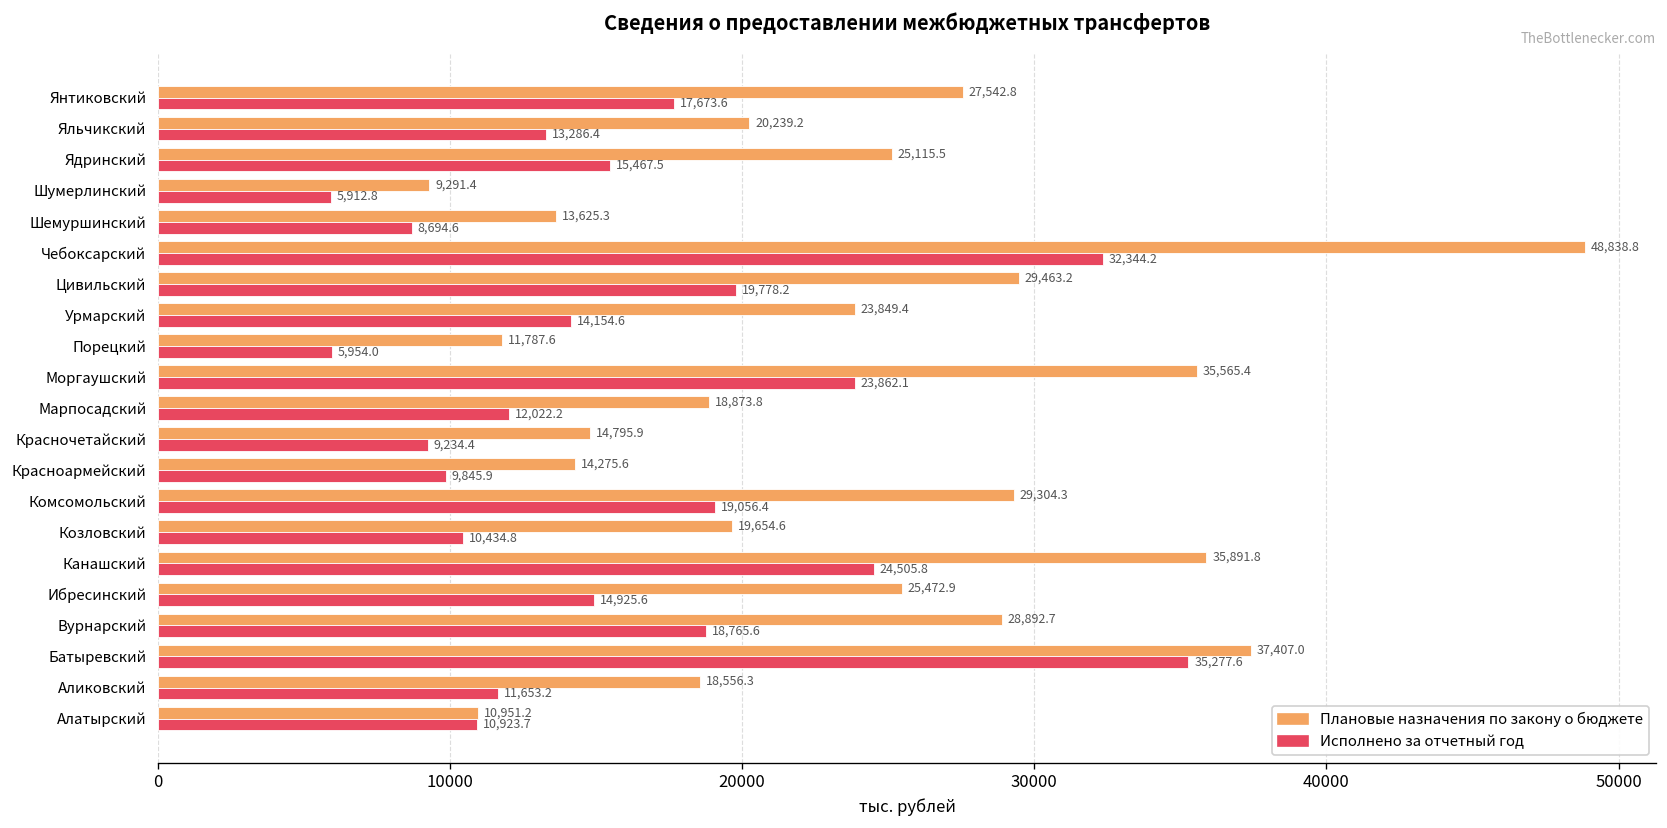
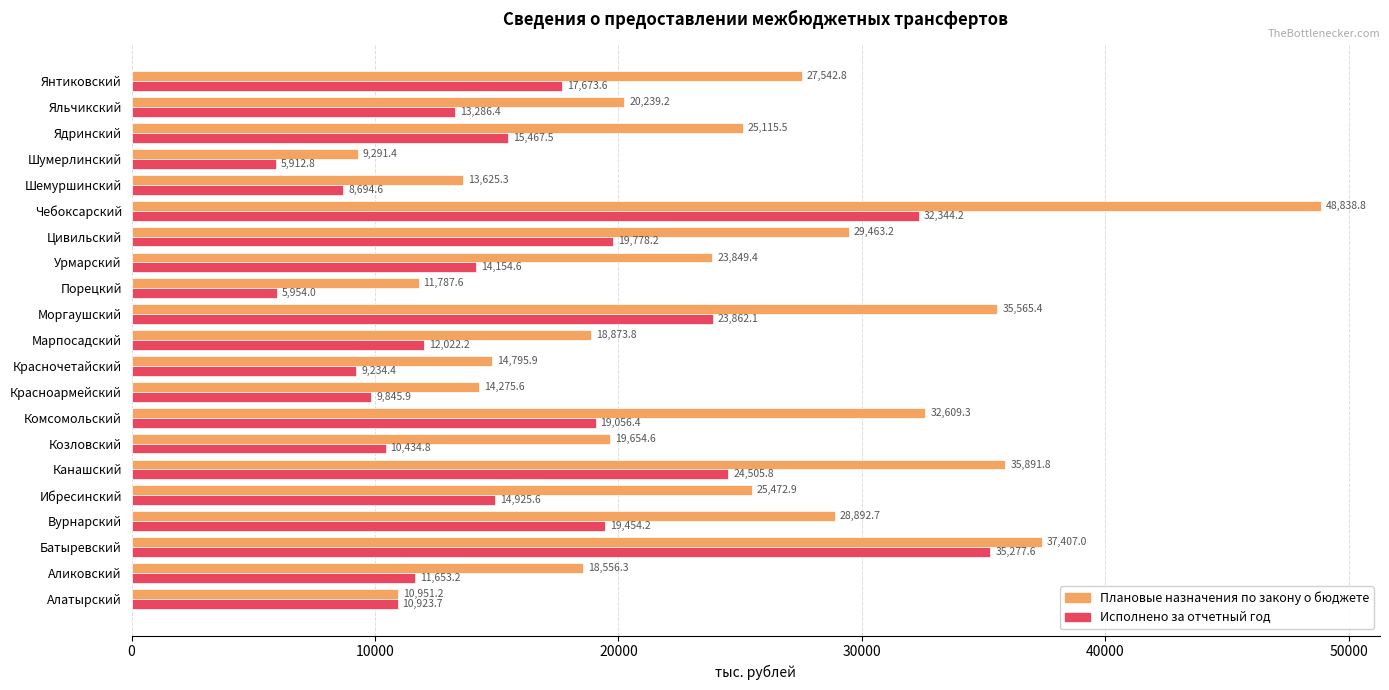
  {
    "Плановые назначения по закону о бюджете": {
      "Янтиковский": "27,542.8",
      "Яльчикский": "20,239.2",
      "Ядринский": "25,115.5",
      "Шумерлинский": "9,291.4",
      "Шемуршинский": "13,625.3",
      "Чебоксарский": "48,838.8",
      "Цивильский": "29,463.2",
      "Урмарский": "23,849.4",
      "Порецкий": "11,787.6",
      "Моргаушский": "35,565.4",
      "Марпосадский": "18,873.8",
      "Красночетайский": "14,795.9",
      "Красноармейский": "14,275.6",
-     "Комсомольский": "29,304.3",
+     "Комсомольский": "32,609.3",
      "Козловский": "19,654.6",
      "Канашский": "35,891.8",
      "Ибресинский": "25,472.9",
      "Вурнарский": "28,892.7",
      "Батыревский": "37,407.0",
      "Аликовский": "18,556.3",
      "Алатырский": "10,951.2"
    },
    "Исполнено за отчетный год": {
      "Янтиковский": "17,673.6",
      "Яльчикский": "13,286.4",
      "Ядринский": "15,467.5",
      "Шумерлинский": "5,912.8",
      "Шемуршинский": "8,694.6",
      "Чебоксарский": "32,344.2",
      "Цивильский": "19,778.2",
      "Урмарский": "14,154.6",
      "Порецкий": "5,954.0",
      "Моргаушский": "23,862.1",
      "Марпосадский": "12,022.2",
      "Красночетайский": "9,234.4",
      "Красноармейский": "9,845.9",
      "Комсомольский": "19,056.4",
      "Козловский": "10,434.8",
      "Канашский": "24,505.8",
      "Ибресинский": "14,925.6",
-     "Вурнарский": "18,765.6",
+     "Вурнарский": "19,454.2",
      "Батыревский": "35,277.6",
      "Аликовский": "11,653.2",
      "Алатырский": "10,923.7"
    }
  }
